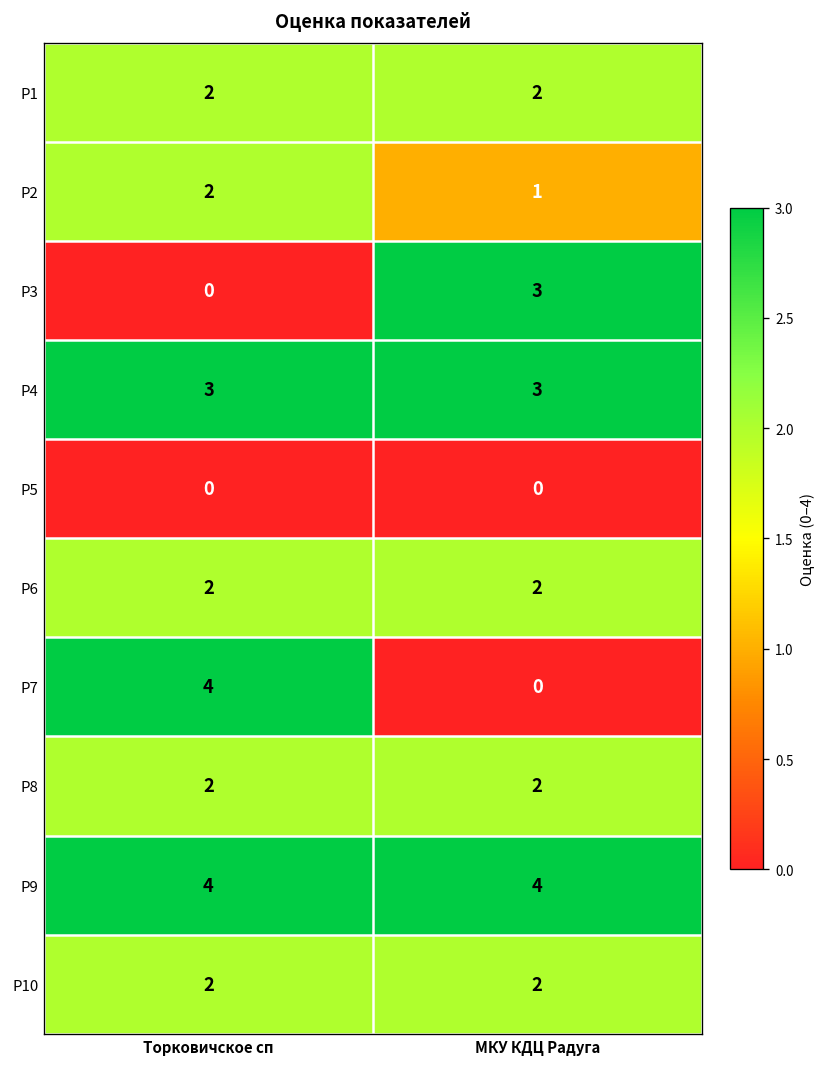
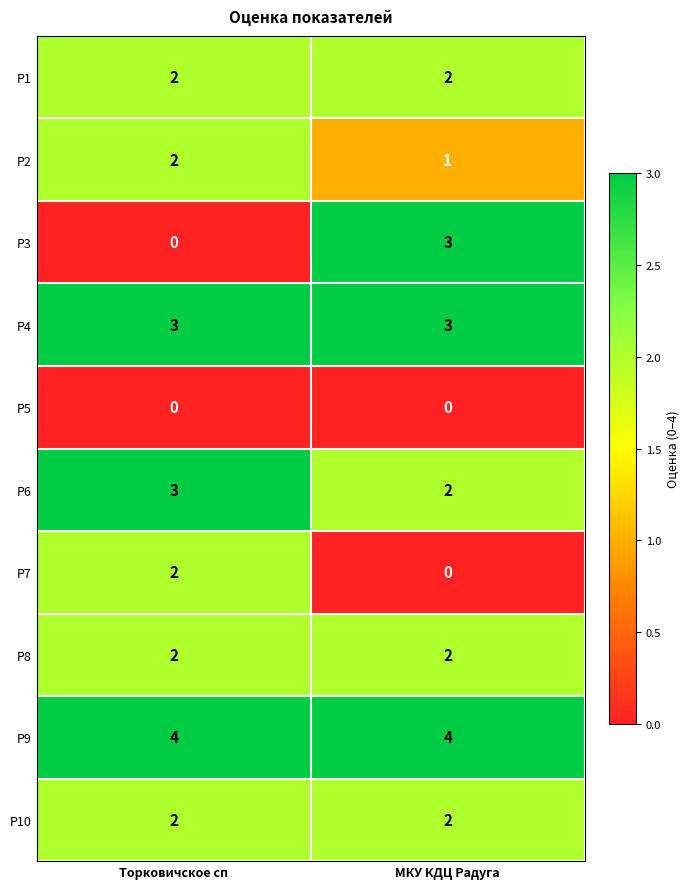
  {
    "P1": {
      "Торковичское сп": 2,
      "МКУ КДЦ Радуга": 2
    },
    "P2": {
      "Торковичское сп": 2,
      "МКУ КДЦ Радуга": 1
    },
    "P3": {
      "Торковичское сп": 0,
      "МКУ КДЦ Радуга": 3
    },
    "P4": {
      "Торковичское сп": 3,
      "МКУ КДЦ Радуга": 3
    },
    "P5": {
      "Торковичское сп": 0,
      "МКУ КДЦ Радуга": 0
    },
    "P6": {
-     "Торковичское сп": 2,
+     "Торковичское сп": 3,
      "МКУ КДЦ Радуга": 2
    },
    "P7": {
-     "Торковичское сп": 4,
+     "Торковичское сп": 2,
      "МКУ КДЦ Радуга": 0
    },
    "P8": {
      "Торковичское сп": 2,
      "МКУ КДЦ Радуга": 2
    },
    "P9": {
      "Торковичское сп": 4,
      "МКУ КДЦ Радуга": 4
    },
    "P10": {
      "Торковичское сп": 2,
      "МКУ КДЦ Радуга": 2
    }
  }
